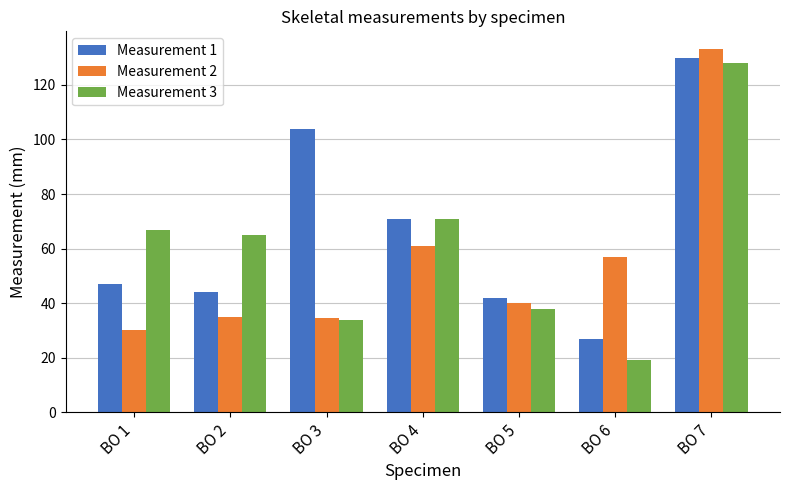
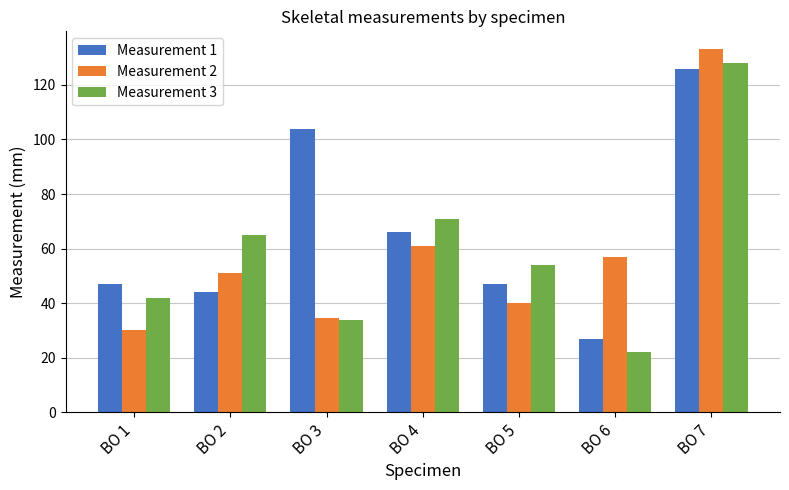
  {
    "Measurement 1": {
      "BO 1": 47,
      "BO 2": 44,
      "BO 3": 104,
-     "BO 4": 71,
-     "BO 5": 42,
+     "BO 4": 66,
+     "BO 5": 47,
      "BO 6": 27,
-     "BO 7": 130
+     "BO 7": 126
    },
    "Measurement 2": {
      "BO 1": 30,
-     "BO 2": 35,
+     "BO 2": 51,
      "BO 3": 35,
      "BO 4": 61,
      "BO 5": 40,
      "BO 6": 57,
      "BO 7": 133
    },
    "Measurement 3": {
-     "BO 1": 67,
+     "BO 1": 42,
      "BO 2": 65,
      "BO 3": 34,
      "BO 4": 71,
-     "BO 5": 38,
-     "BO 6": 19,
+     "BO 5": 54,
+     "BO 6": 22,
      "BO 7": 128
    }
  }
